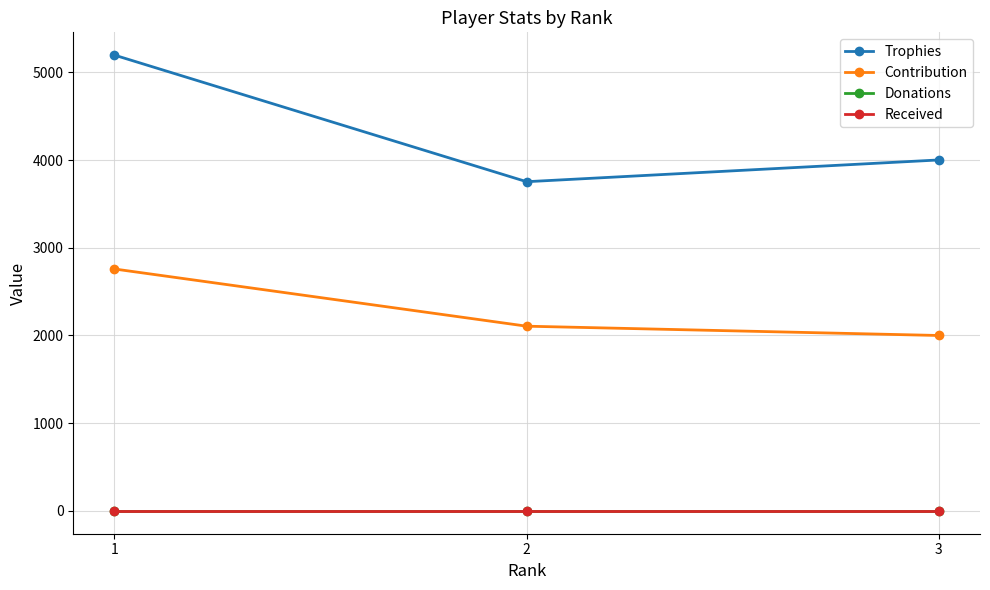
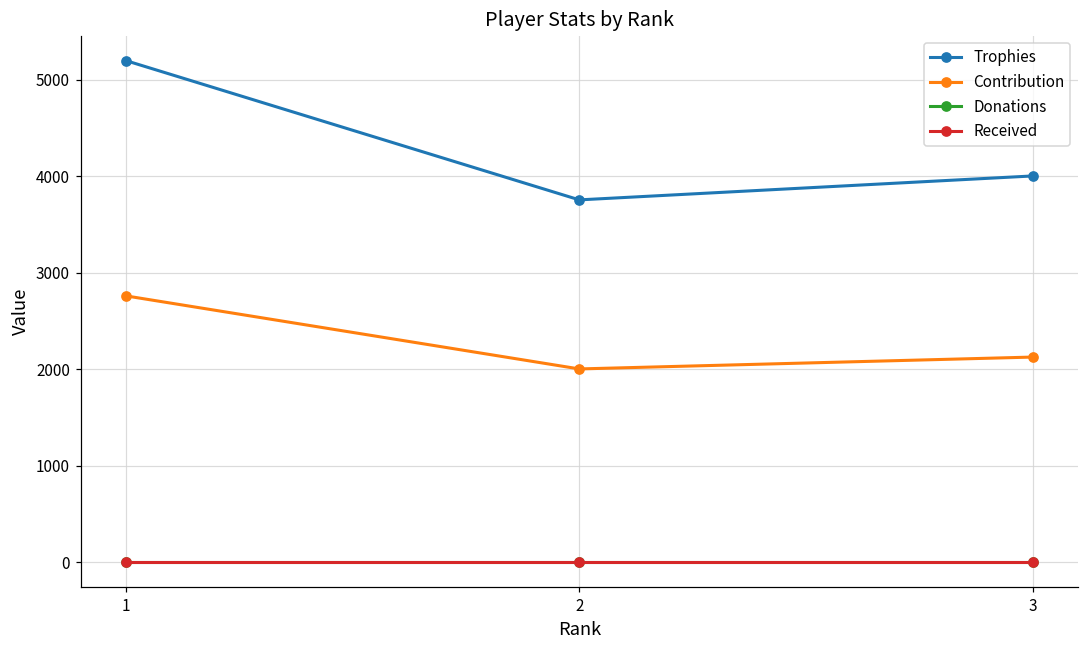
  {
    "Trophies": {
      "1": 5200,
      "2": 3800,
      "3": 4000
    },
    "Contribution": {
      "1": 2800,
-     "2": 2100,
-     "3": 2000
+     "2": 2000,
+     "3": 2100
    },
    "Received": {
      "1": 0,
      "2": 0,
      "3": 0
    }
  }
